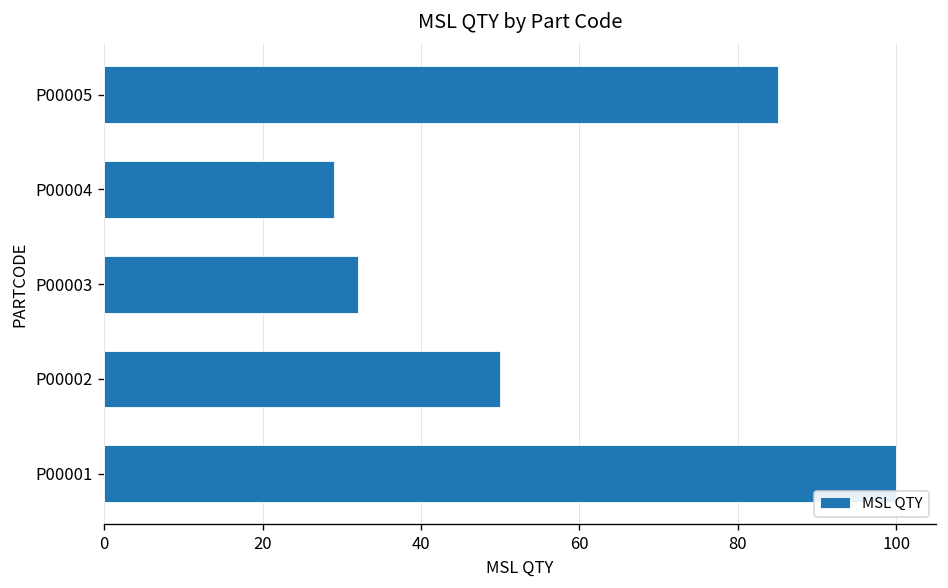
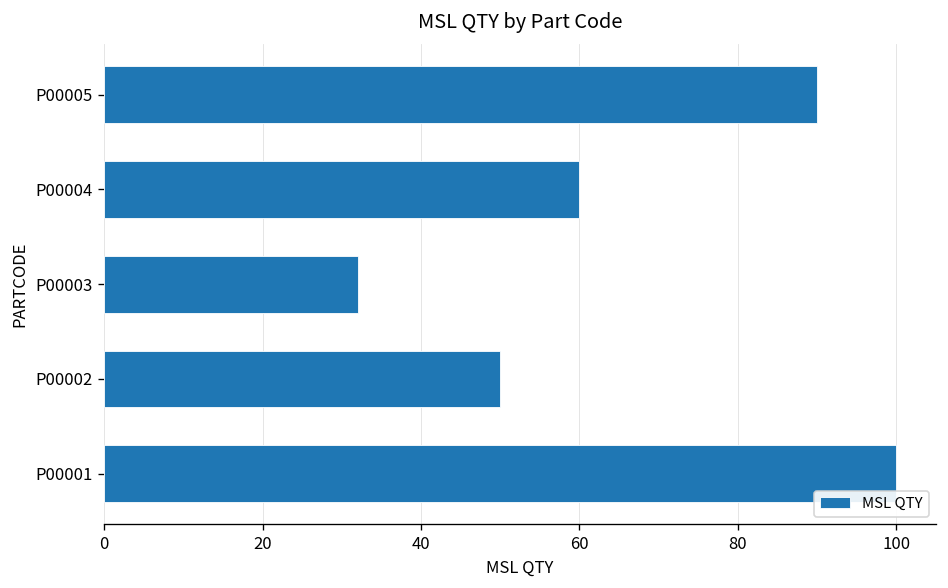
  {
-   "P00005": 85,
-   "P00004": 29,
+   "P00005": 90,
+   "P00004": 60,
    "P00003": 32,
    "P00002": 50,
    "P00001": 100
  }
